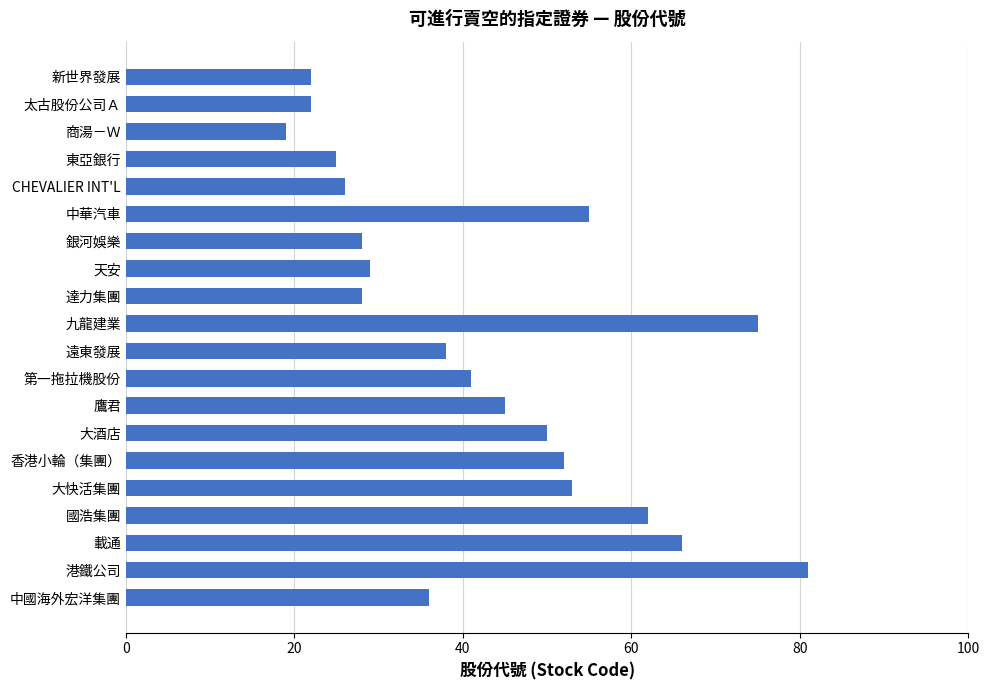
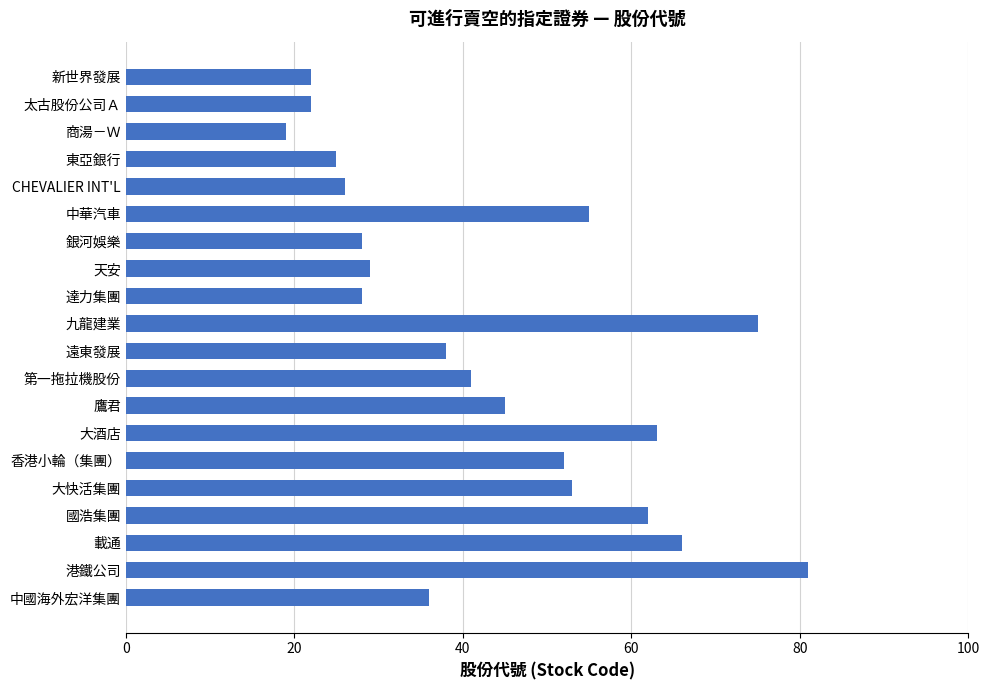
  {
    "新世界發展": 22,
    "太古股份公司Ａ": 22,
    "商湯－Ｗ": 19,
    "東亞銀行": 25,
    "CHEVALIER INT'L": 26,
    "中華汽車": 55,
    "銀河娛樂": 28,
    "天安": 29,
    "達力集團": 28,
    "九龍建業": 75,
    "遠東發展": 38,
    "第一拖拉機股份": 41,
    "鷹君": 45,
-   "大酒店": 50,
+   "大酒店": 63,
    "香港小輪（集團）": 52,
    "大快活集團": 53,
    "國浩集團": 62,
    "載通": 66,
    "港鐵公司": 81,
    "中國海外宏洋集團": 36
  }
